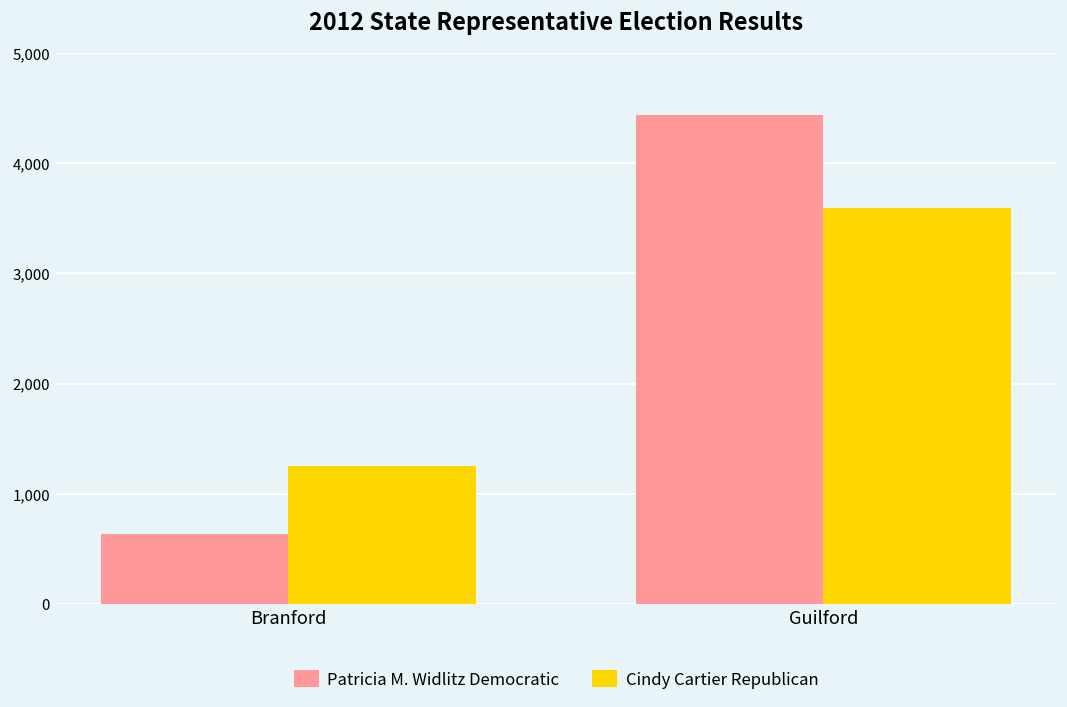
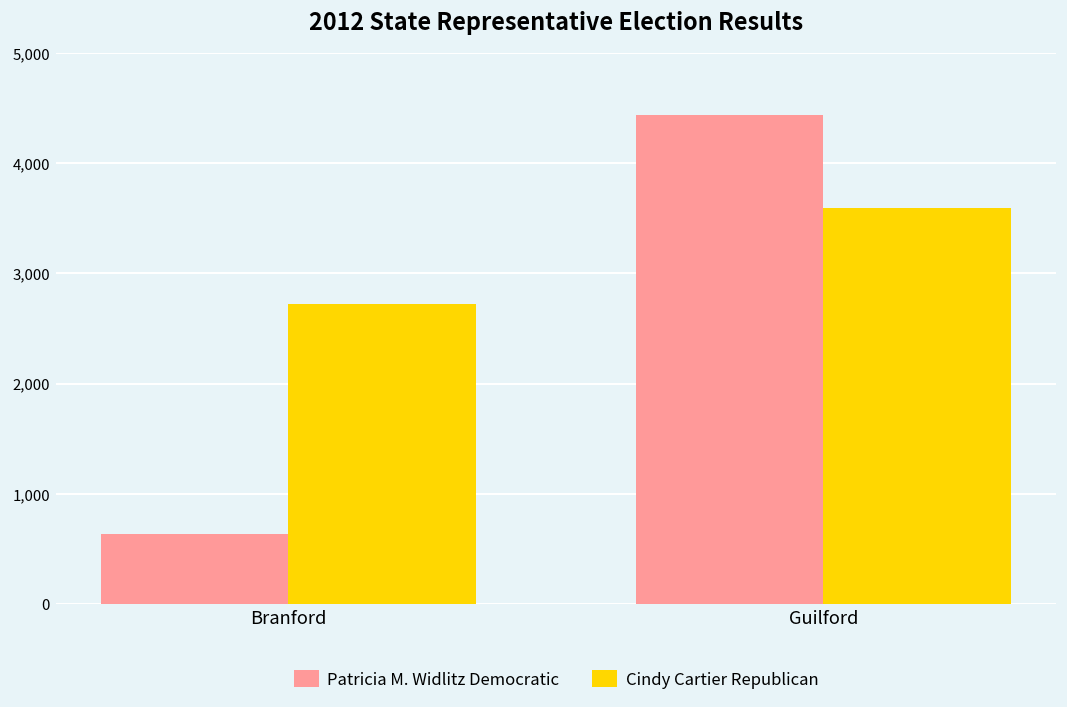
  {
    "Patricia M. Widlitz Democratic": {
      "Branford": "600",
      "Guilford": "4,400"
    },
    "Cindy Cartier Republican": {
-     "Branford": "1,300",
+     "Branford": "2,700",
      "Guilford": "3,600"
    }
  }
